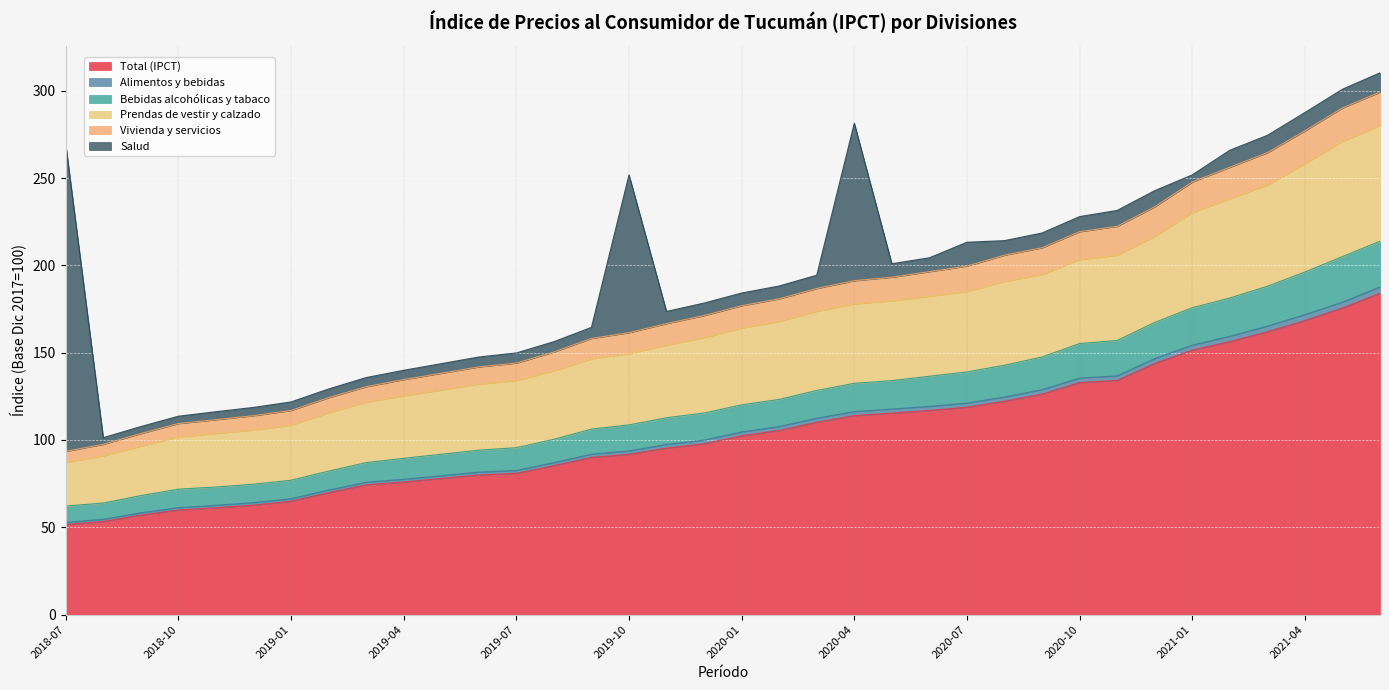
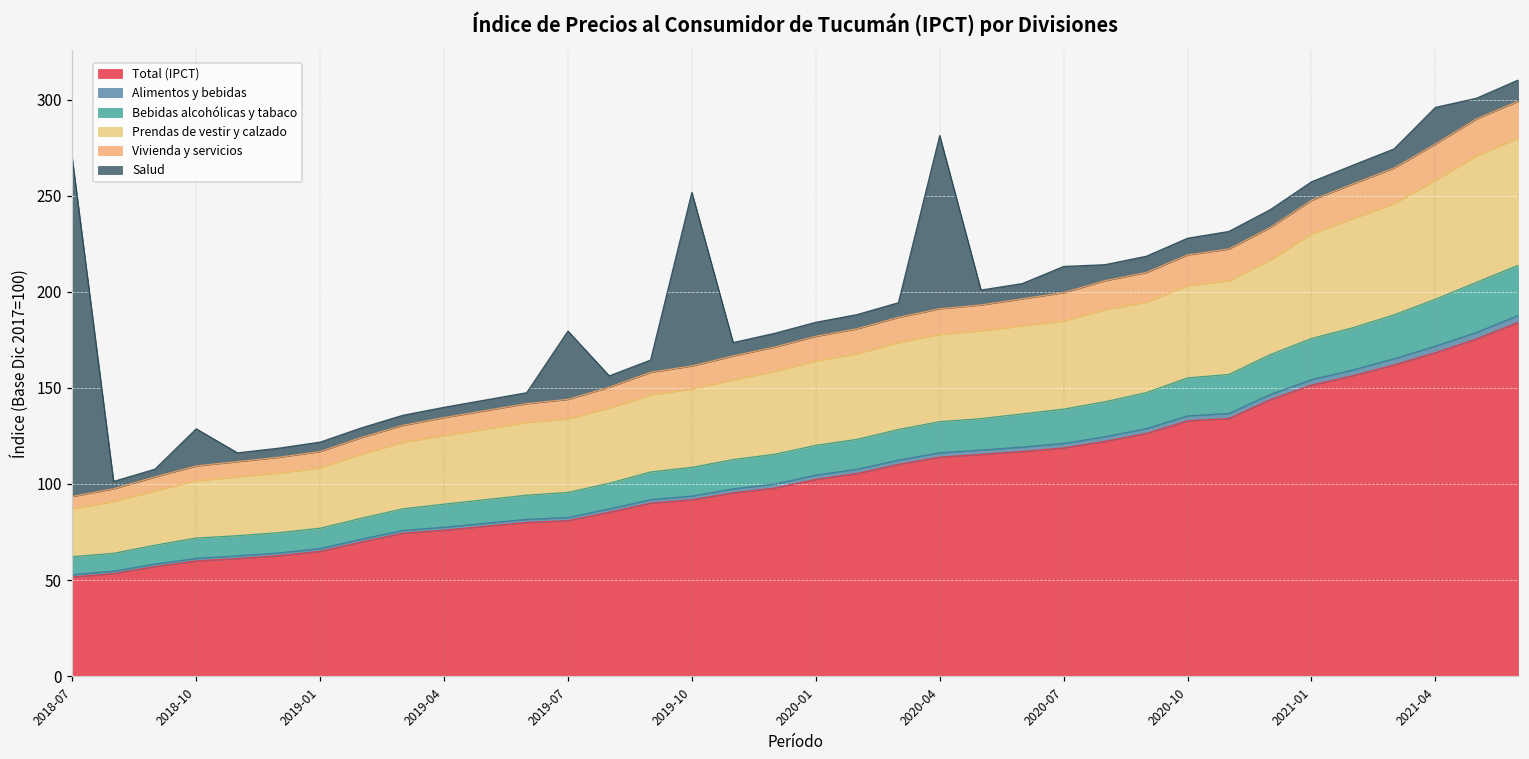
  {
    "Total (IPCT)": {
      "2019-04": 76,
      "2019-07": 81,
      "2019-10": 92,
      "2020-01": 102,
      "2020-04": 114,
      "2020-07": 119,
      "2020-10": 133,
      "2021-01": 151,
      "2021-04": 168
    },
    "Salud": {
      "2018-07": 176,
-     "2018-10": 4,
+     "2018-10": 19,
      "2019-01": 5,
      "2019-04": 5,
-     "2019-07": 6,
+     "2019-07": 36,
      "2019-10": 90,
      "2020-01": 7,
      "2020-04": 90,
      "2020-07": 14,
      "2020-10": 9,
-     "2021-01": 4,
-     "2021-04": 10
+     "2021-01": 10,
+     "2021-04": 19
    }
  }
